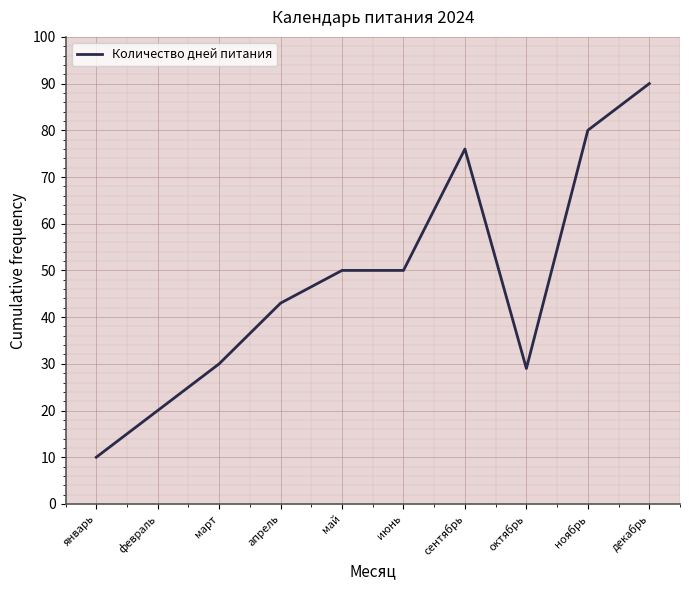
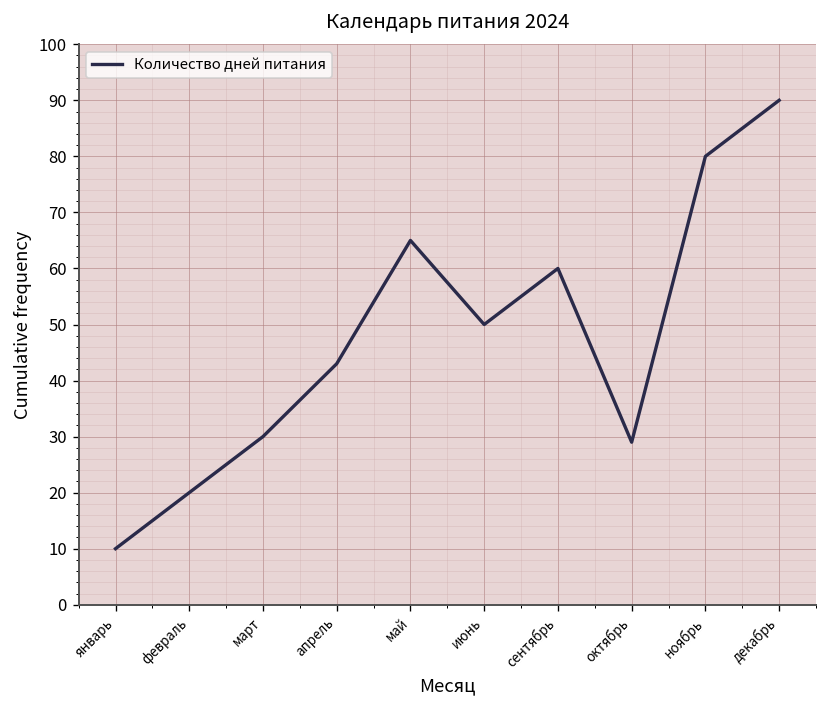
  {
    "январь": 10,
    "февраль": 20,
    "март": 30,
    "апрель": 43,
-   "май": 50,
+   "май": 65,
    "июнь": 50,
-   "сентябрь": 76,
+   "сентябрь": 60,
    "октябрь": 29,
    "ноябрь": 80,
    "декабрь": 90
  }
